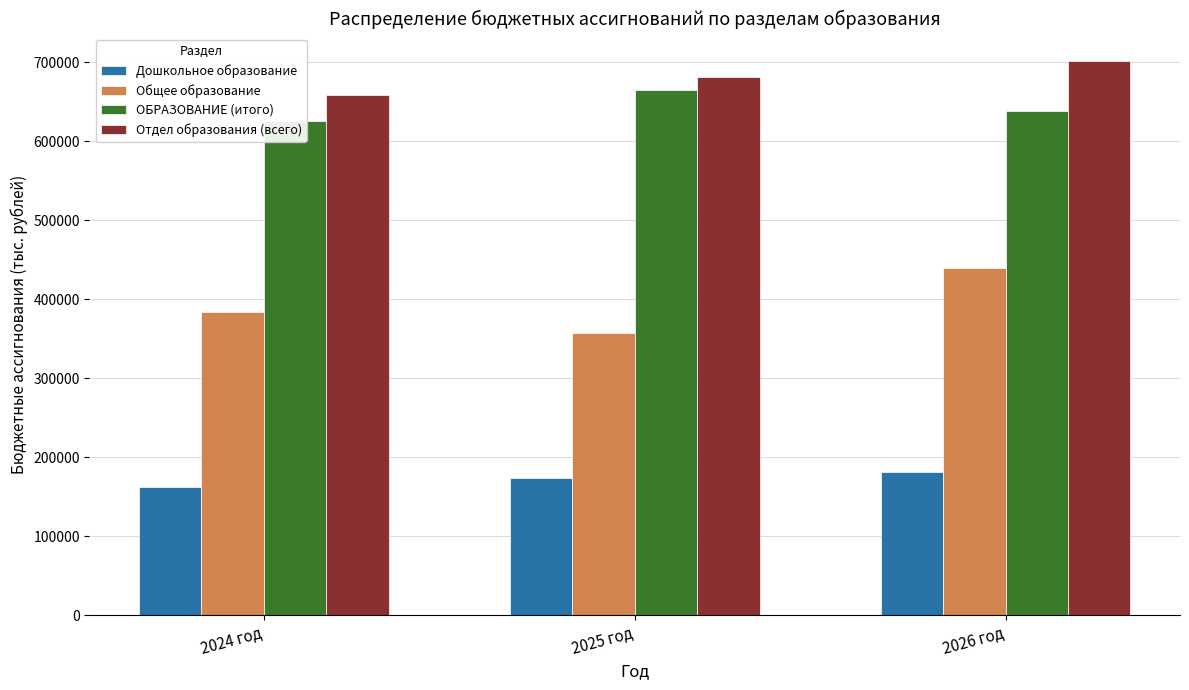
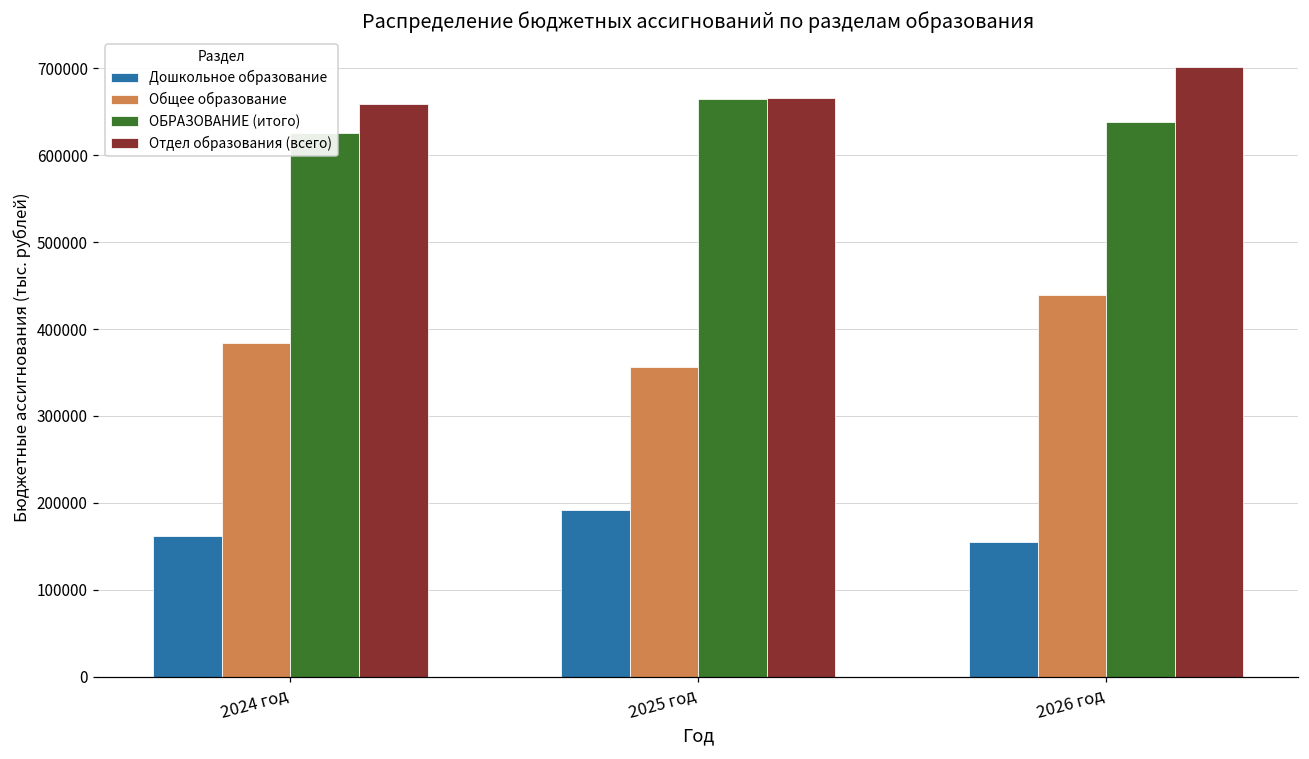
  {
    "Дошкольное образование": {
      "2024 год": 160000,
-     "2025 год": 170000,
-     "2026 год": 180000
+     "2025 год": 190000,
+     "2026 год": 160000
    },
    "Общее образование": {
      "2024 год": 380000,
      "2025 год": 360000,
      "2026 год": 440000
    },
    "ОБРАЗОВАНИЕ (итого)": {
      "2025 год": 670000,
      "2026 год": 640000
    },
    "Отдел образования (всего)": {
      "2024 год": 660000,
-     "2025 год": 680000,
+     "2025 год": 670000,
      "2026 год": 700000
    }
  }
